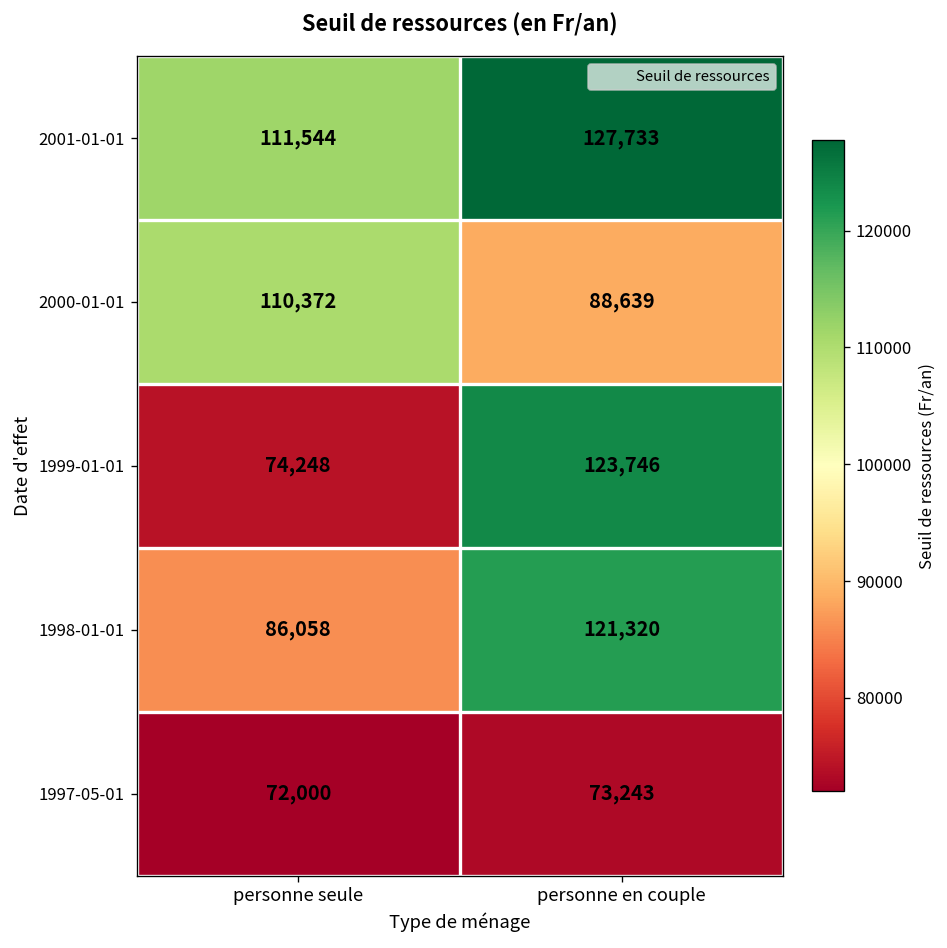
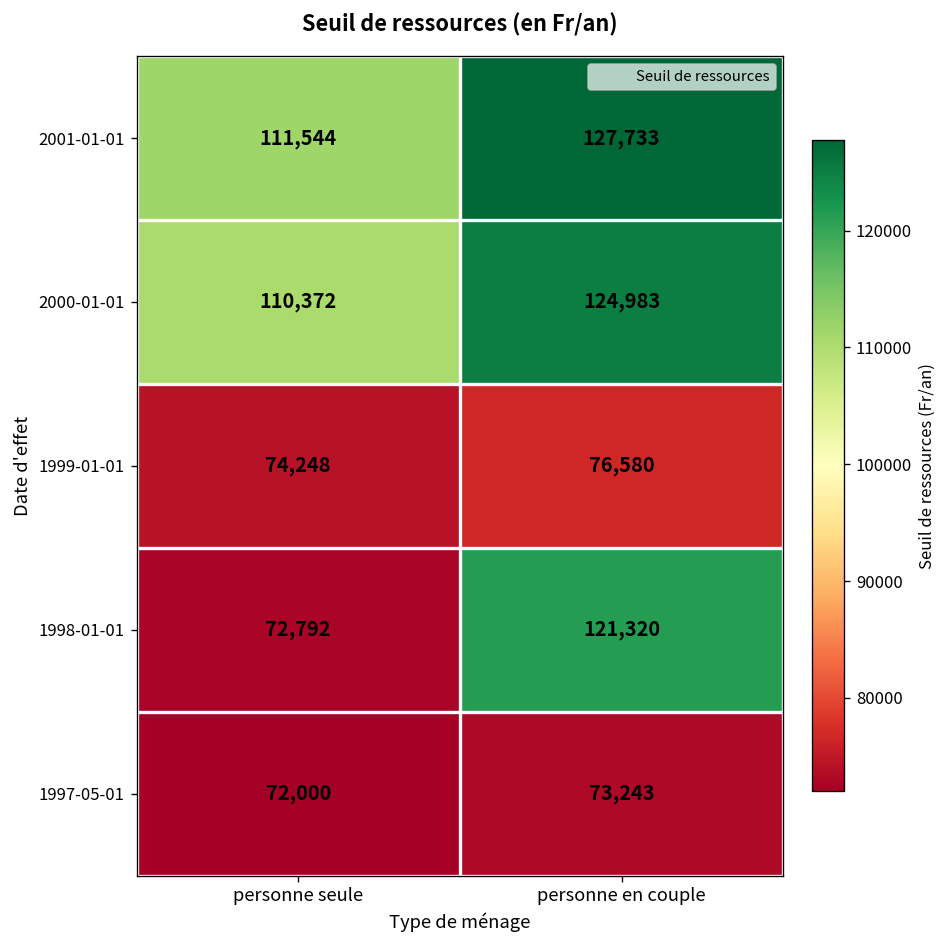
  {
    "2001-01-01": {
      "personne seule": "111,544",
      "personne en couple": "127,733"
    },
    "2000-01-01": {
      "personne seule": "110,372",
-     "personne en couple": "88,639"
+     "personne en couple": "124,983"
    },
    "1999-01-01": {
      "personne seule": "74,248",
-     "personne en couple": "123,746"
+     "personne en couple": "76,580"
    },
    "1998-01-01": {
-     "personne seule": "86,058",
+     "personne seule": "72,792",
      "personne en couple": "121,320"
    },
    "1997-05-01": {
      "personne seule": "72,000",
      "personne en couple": "73,243"
    }
  }
